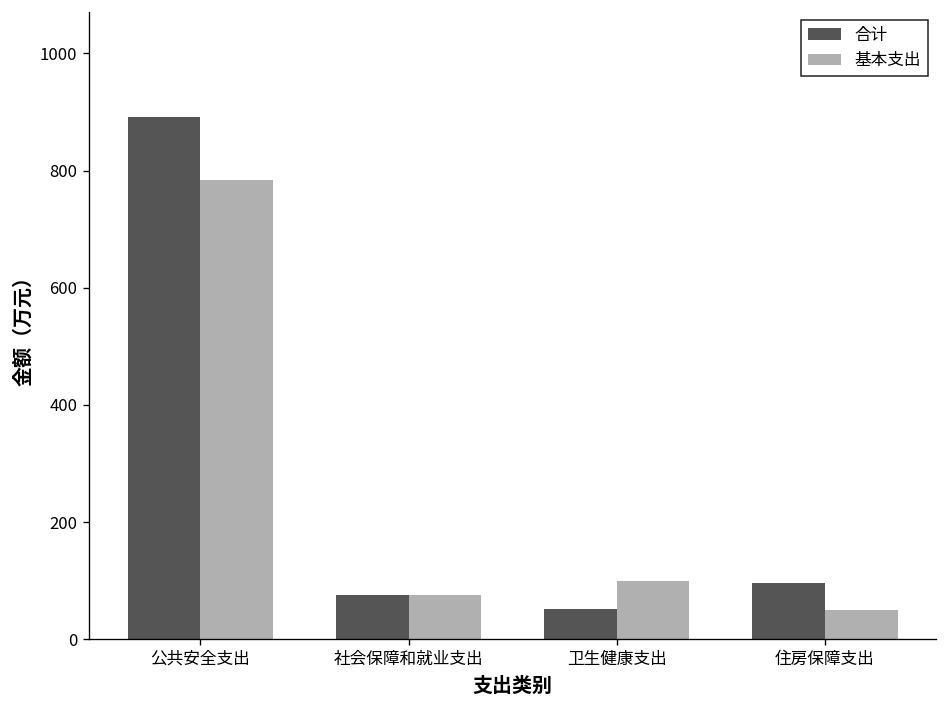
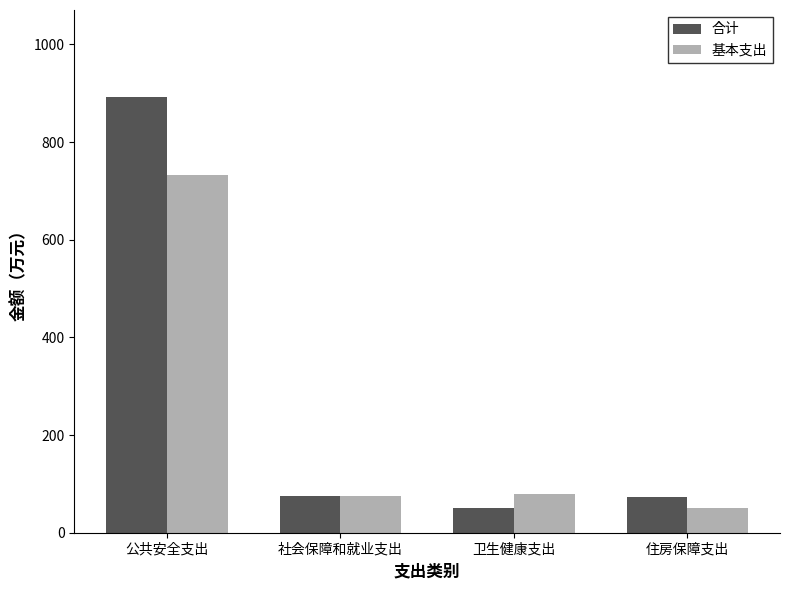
  {
    "合计": {
      "公共安全支出": 890,
      "社会保障和就业支出": 80,
      "卫生健康支出": 50,
-     "住房保障支出": 100
+     "住房保障支出": 70
    },
    "基本支出": {
-     "公共安全支出": 780,
+     "公共安全支出": 730,
      "社会保障和就业支出": 80,
-     "卫生健康支出": 100,
+     "卫生健康支出": 80,
      "住房保障支出": 50
    }
  }
